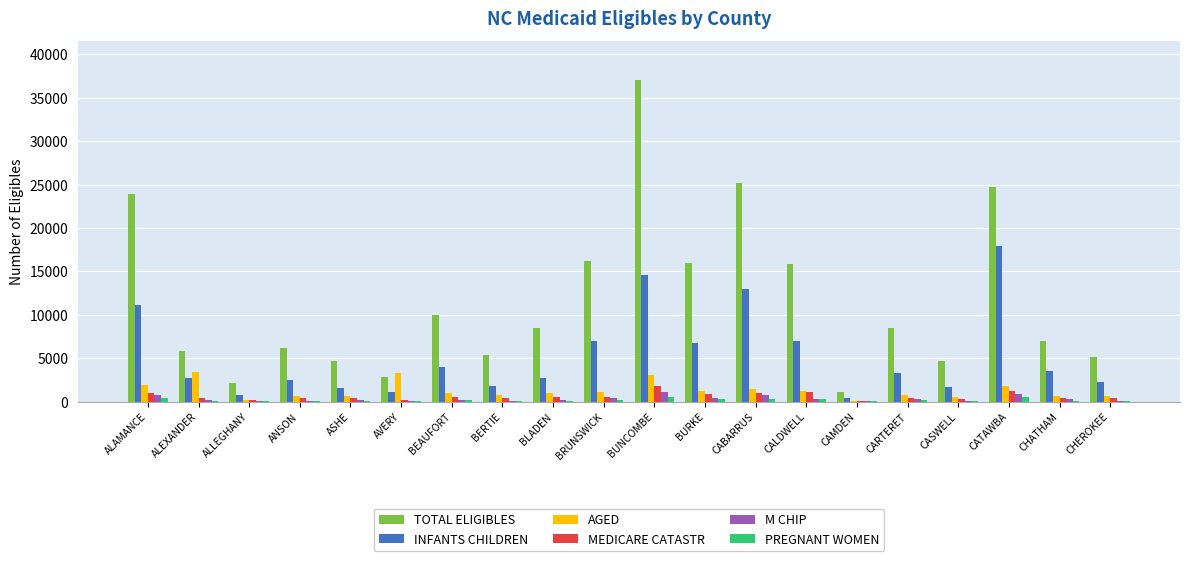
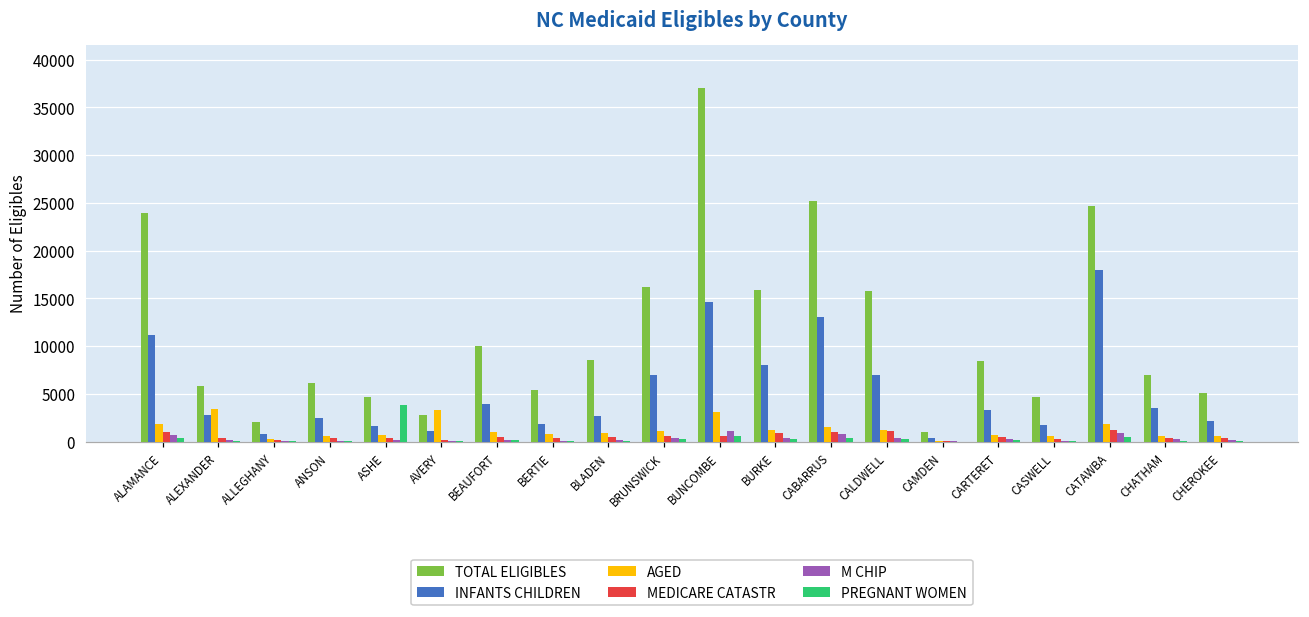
  {
    "TOTAL ELIGIBLES": {
      "ALAMANCE": 24000,
      "ALEXANDER": 6000,
      "ALLEGHANY": 2000,
      "ANSON": 6000,
      "ASHE": 5000,
      "AVERY": 3000,
      "BEAUFORT": 10000,
      "BERTIE": 5000,
      "BLADEN": 9000,
      "BRUNSWICK": 16000,
      "BUNCOMBE": 37000,
      "BURKE": 16000,
      "CABARRUS": 25000,
      "CALDWELL": 16000,
      "CAMDEN": 1000,
      "CARTERET": 8000,
      "CASWELL": 5000,
      "CATAWBA": 25000,
      "CHATHAM": 7000,
      "CHEROKEE": 5000
    },
    "INFANTS CHILDREN": {
      "ALAMANCE": 11000,
      "ALEXANDER": 3000,
      "ALLEGHANY": 1000,
      "ANSON": 2000,
      "ASHE": 2000,
      "AVERY": 1000,
      "BEAUFORT": 4000,
      "BERTIE": 2000,
      "BLADEN": 3000,
      "BRUNSWICK": 7000,
      "BUNCOMBE": 15000,
-     "BURKE": 7000,
+     "BURKE": 8000,
      "CABARRUS": 13000,
      "CALDWELL": 7000,
      "CAMDEN": 0,
      "CARTERET": 3000,
      "CASWELL": 2000,
      "CATAWBA": 18000,
      "CHATHAM": 4000,
      "CHEROKEE": 2000
    },
    "AGED": {
      "ALAMANCE": 2000,
      "ALEXANDER": 3000,
      "ANSON": 1000,
      "ASHE": 1000,
      "AVERY": 3000,
      "BEAUFORT": 1000,
      "BERTIE": 1000,
      "BLADEN": 1000,
      "BRUNSWICK": 1000,
      "BUNCOMBE": 3000,
      "BURKE": 1000,
      "CABARRUS": 1000,
      "CALDWELL": 1000,
      "CARTERET": 1000,
      "CASWELL": 1000,
      "CATAWBA": 2000,
      "CHATHAM": 1000,
      "CHEROKEE": 1000
    },
    "MEDICARE CATASTR": {
      "ALAMANCE": 1000,
      "ALEXANDER": 0,
      "ANSON": 0,
      "ASHE": 0,
      "BEAUFORT": 0,
      "BERTIE": 0,
      "BLADEN": 0,
      "BRUNSWICK": 1000,
-     "BUNCOMBE": 2000,
+     "BUNCOMBE": 1000,
      "BURKE": 1000,
      "CABARRUS": 1000,
      "CALDWELL": 1000,
      "CARTERET": 0,
      "CATAWBA": 1000,
      "CHATHAM": 0,
      "CHEROKEE": 0
    },
    "M CHIP": {
      "ALAMANCE": 1000,
      "BRUNSWICK": 0,
      "BUNCOMBE": 1000,
      "BURKE": 0,
      "CABARRUS": 1000,
      "CALDWELL": 0,
      "CATAWBA": 1000
    },
    "PREGNANT WOMEN": {
      "ALAMANCE": 0,
-     "ASHE": 0,
+     "ASHE": 4000,
      "BUNCOMBE": 1000,
      "CABARRUS": 0,
      "CATAWBA": 0
    }
  }
